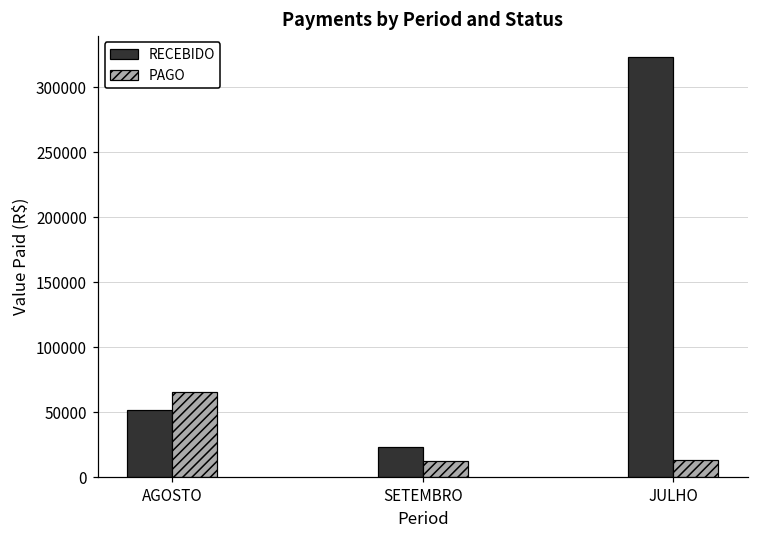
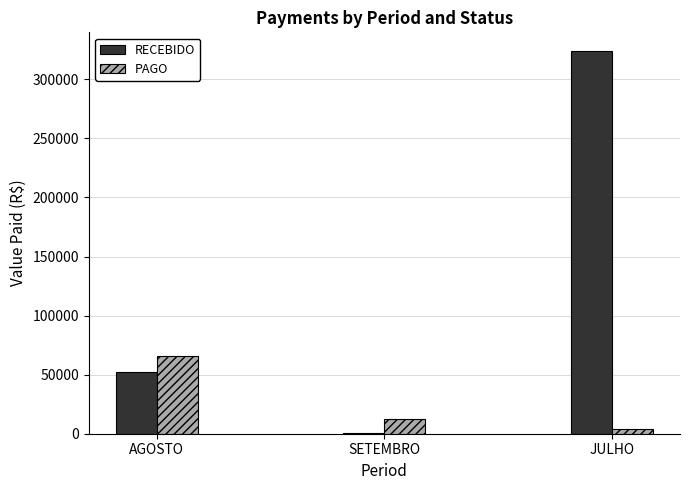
  {
    "RECEBIDO": {
      "AGOSTO": 52000,
-     "SETEMBRO": 23000,
+     "SETEMBRO": 1000,
      "JULHO": 324000
    },
    "PAGO": {
      "AGOSTO": 65000,
      "SETEMBRO": 12000,
-     "JULHO": 13000
+     "JULHO": 4000
    }
  }
